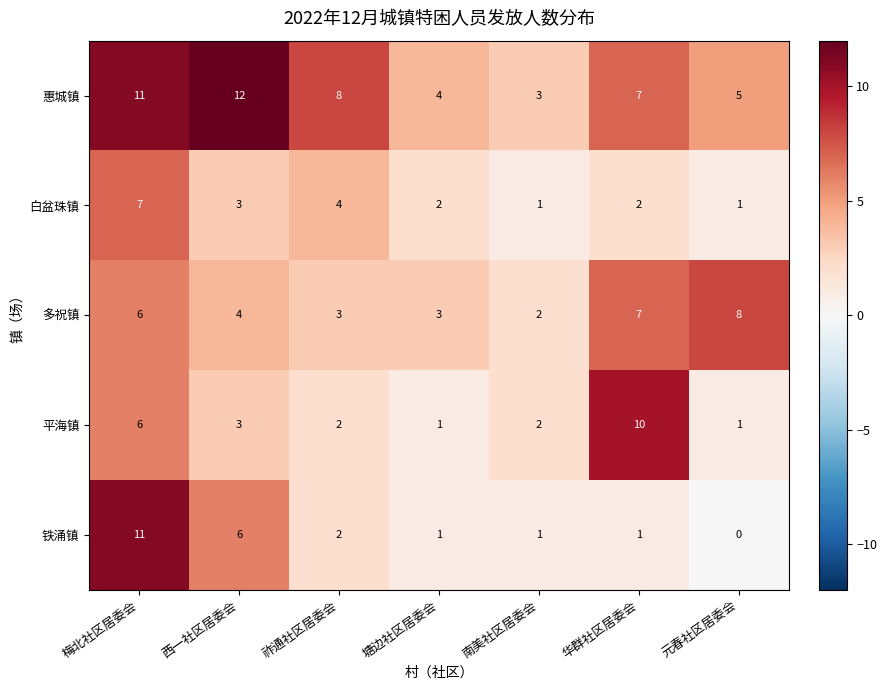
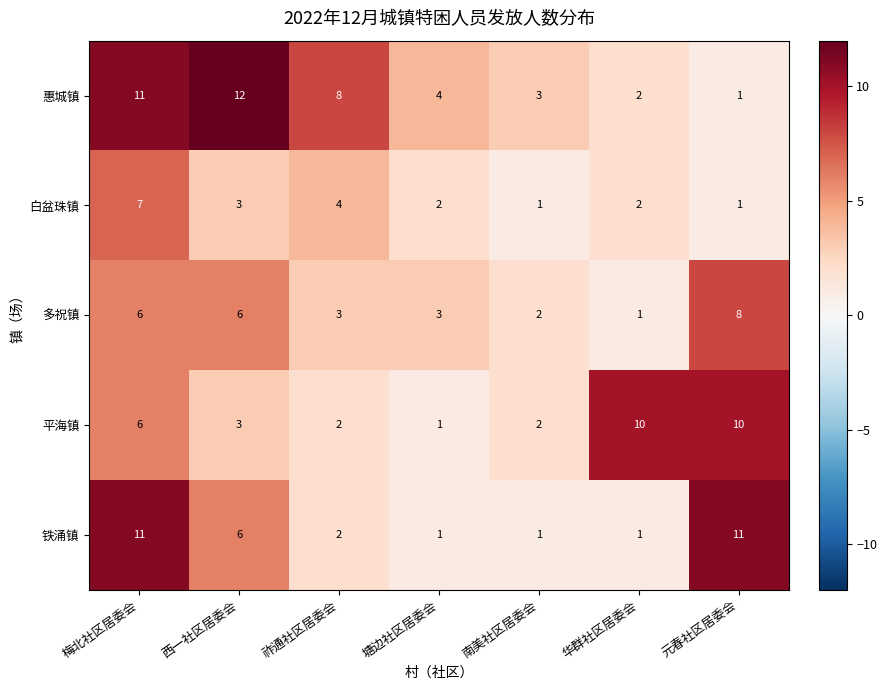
  {
    "惠城镇": {
      "梅北社区居委会": 11,
      "西一社区居委会": 12,
      "祚通社区居委会": 8,
      "塘边社区居委会": 4,
      "南美社区居委会": 3,
-     "华群社区居委会": 7,
-     "元春社区居委会": 5
+     "华群社区居委会": 2,
+     "元春社区居委会": 1
    },
    "白盆珠镇": {
      "梅北社区居委会": 7,
      "西一社区居委会": 3,
      "祚通社区居委会": 4,
      "塘边社区居委会": 2,
      "南美社区居委会": 1,
      "华群社区居委会": 2,
      "元春社区居委会": 1
    },
    "多祝镇": {
      "梅北社区居委会": 6,
-     "西一社区居委会": 4,
+     "西一社区居委会": 6,
      "祚通社区居委会": 3,
      "塘边社区居委会": 3,
      "南美社区居委会": 2,
-     "华群社区居委会": 7,
+     "华群社区居委会": 1,
      "元春社区居委会": 8
    },
    "平海镇": {
      "梅北社区居委会": 6,
      "西一社区居委会": 3,
      "祚通社区居委会": 2,
      "塘边社区居委会": 1,
      "南美社区居委会": 2,
      "华群社区居委会": 10,
-     "元春社区居委会": 1
+     "元春社区居委会": 10
    },
    "铁涌镇": {
      "梅北社区居委会": 11,
      "西一社区居委会": 6,
      "祚通社区居委会": 2,
      "塘边社区居委会": 1,
      "南美社区居委会": 1,
      "华群社区居委会": 1,
-     "元春社区居委会": 0
+     "元春社区居委会": 11
    }
  }
